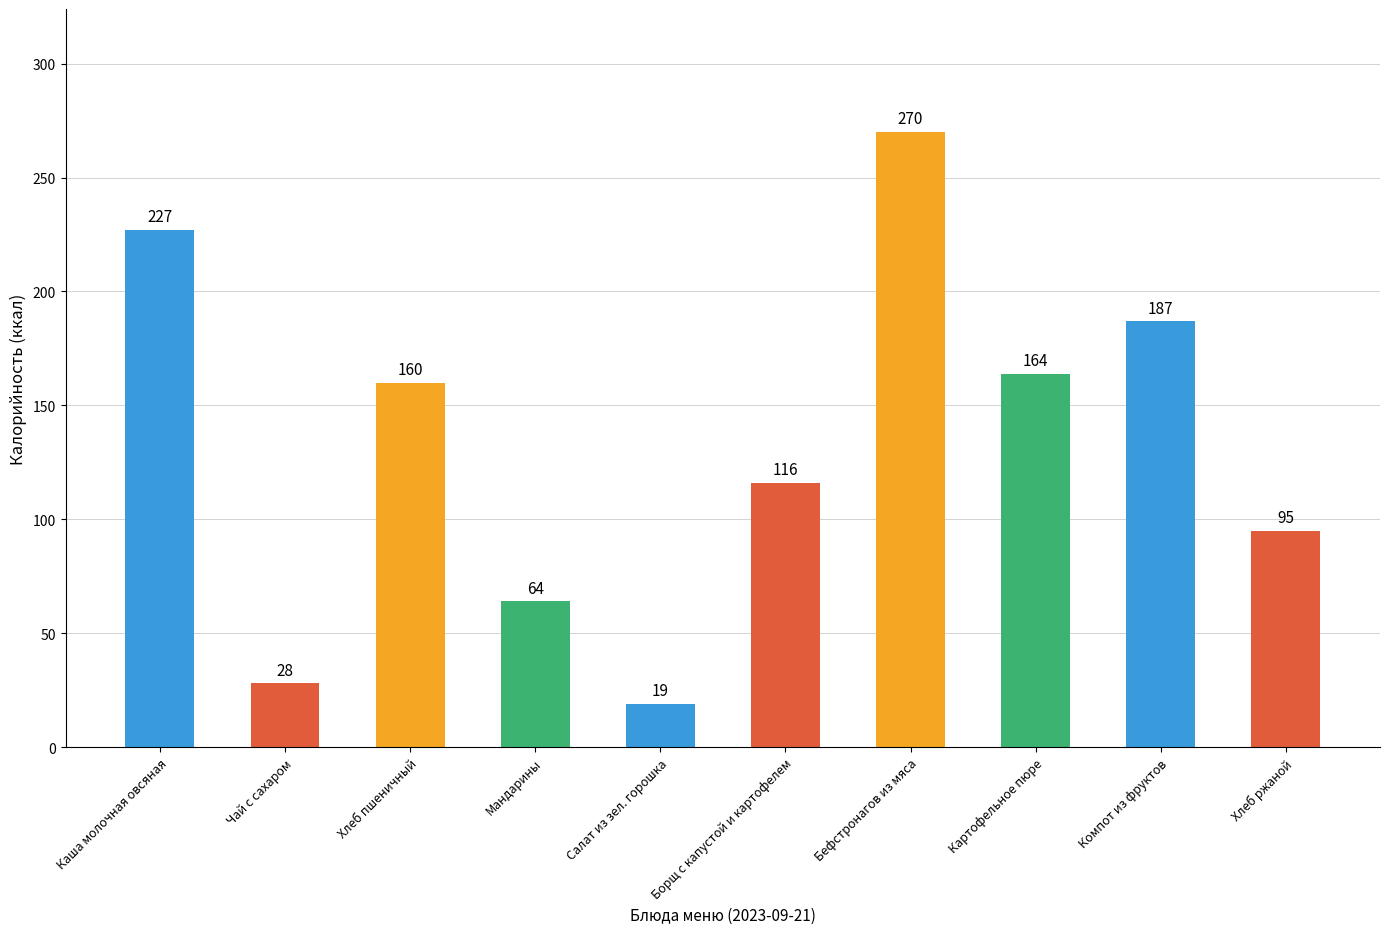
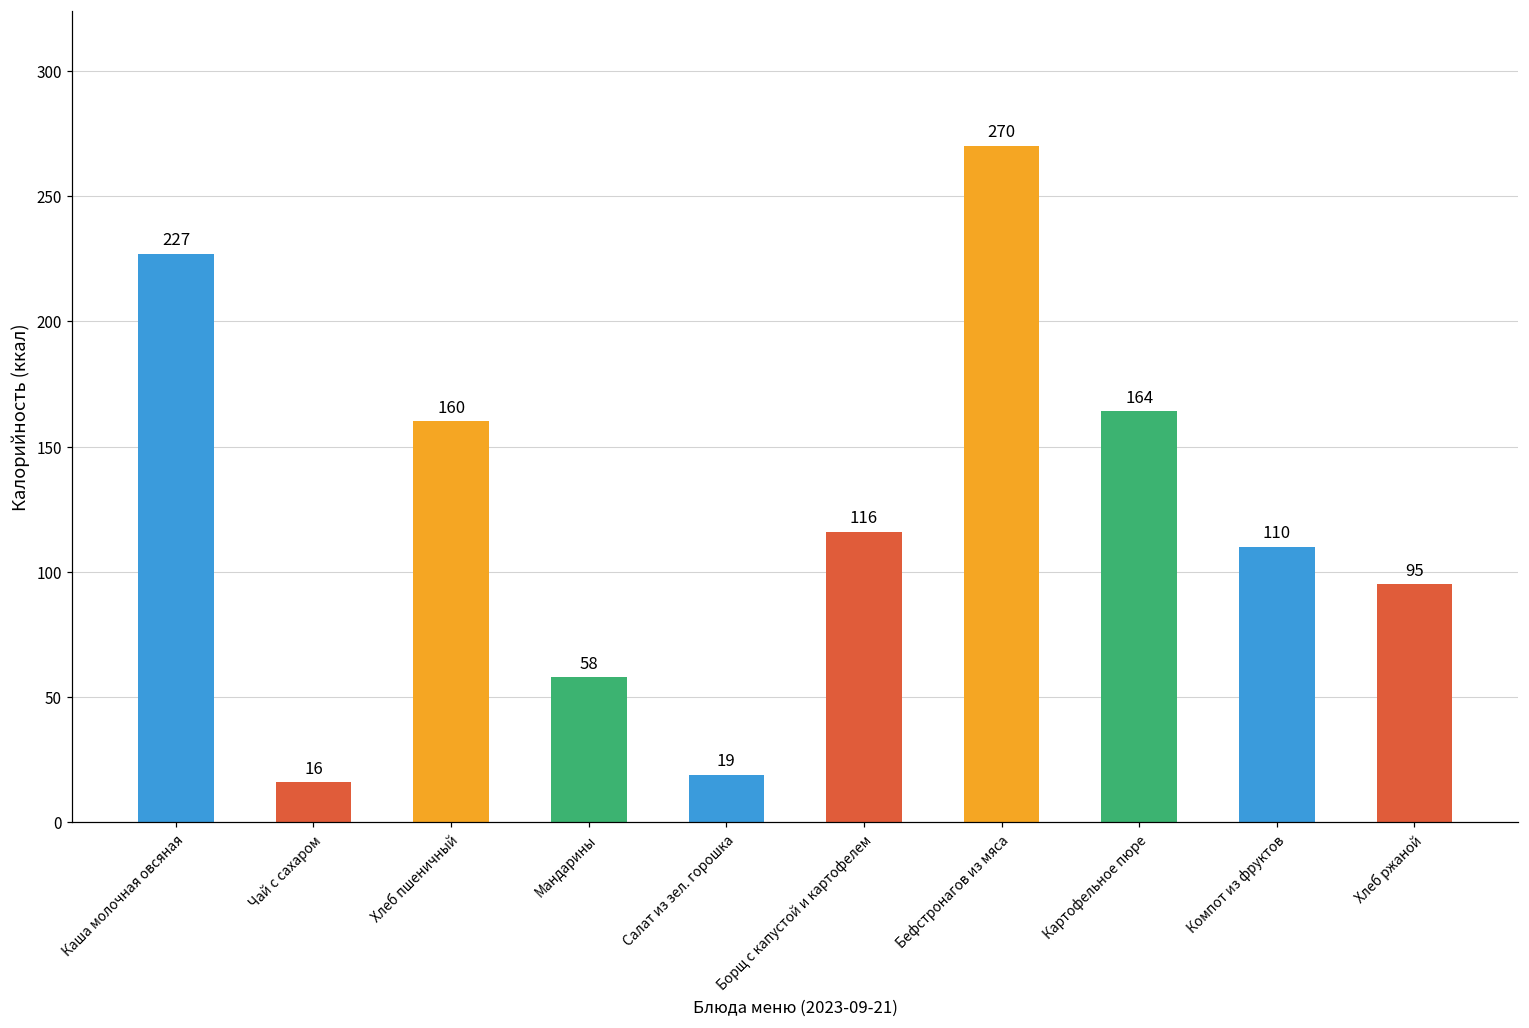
  {
    "Каша молочная овсяная": 227,
-   "Чай с сахаром": 28,
+   "Чай с сахаром": 16,
    "Хлеб пшеничный": 160,
-   "Мандарины": 64,
+   "Мандарины": 58,
    "Салат из зел. горошка": 19,
    "Борщ с капустой и картофелем": 116,
    "Бефстронагов из мяса": 270,
    "Картофельное пюре": 164,
-   "Компот из фруктов": 187,
+   "Компот из фруктов": 110,
    "Хлеб ржаной": 95
  }
